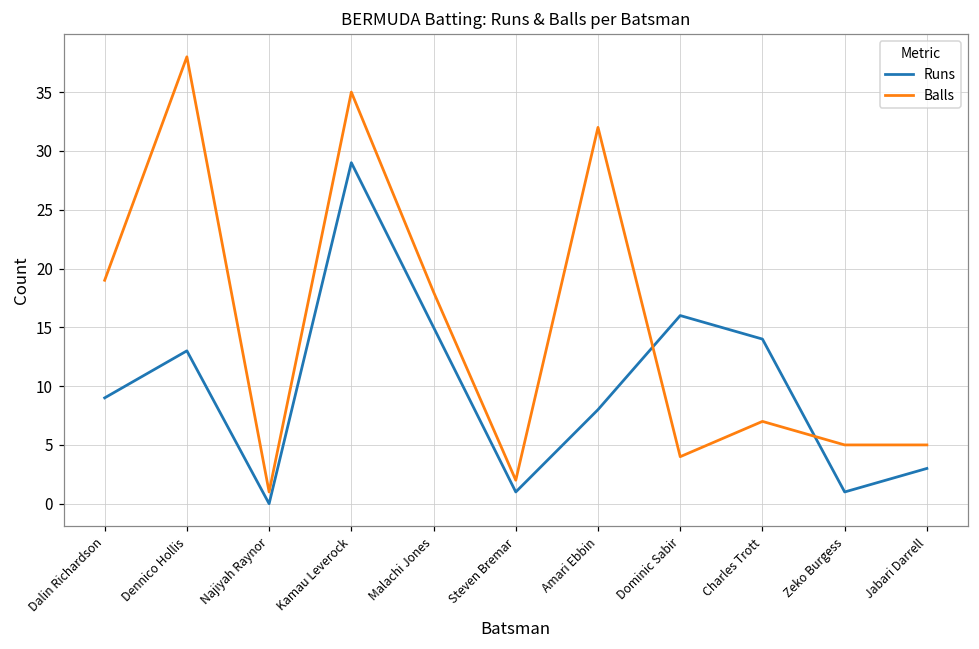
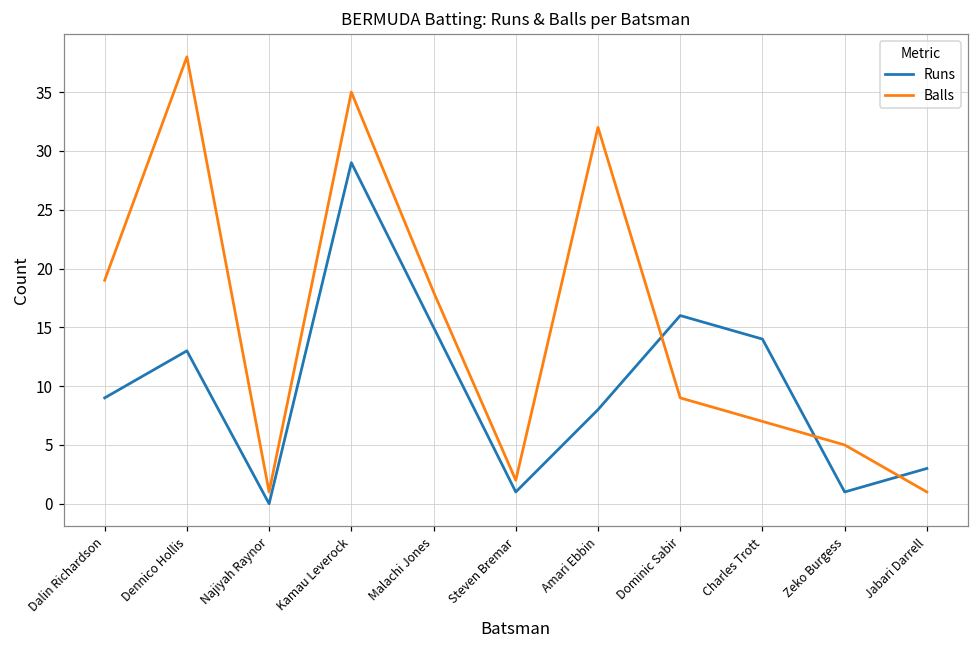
  {
    "Runs": {
      "Dalin Richardson": 9,
      "Dennico Hollis": 13,
      "Najiyah Raynor": 0,
      "Kamau Leverock": 29,
      "Malachi Jones": 15,
      "Steven Bremar": 1,
      "Amari Ebbin": 8,
      "Dominic Sabir": 16,
      "Charles Trott": 14,
      "Zeko Burgess": 1,
      "Jabari Darrell": 3
    },
    "Balls": {
      "Dalin Richardson": 19,
      "Dennico Hollis": 38,
      "Najiyah Raynor": 1,
      "Kamau Leverock": 35,
      "Malachi Jones": 18,
      "Steven Bremar": 2,
      "Amari Ebbin": 32,
-     "Dominic Sabir": 4,
+     "Dominic Sabir": 9,
      "Charles Trott": 7,
      "Zeko Burgess": 5,
-     "Jabari Darrell": 5
+     "Jabari Darrell": 1
    }
  }
